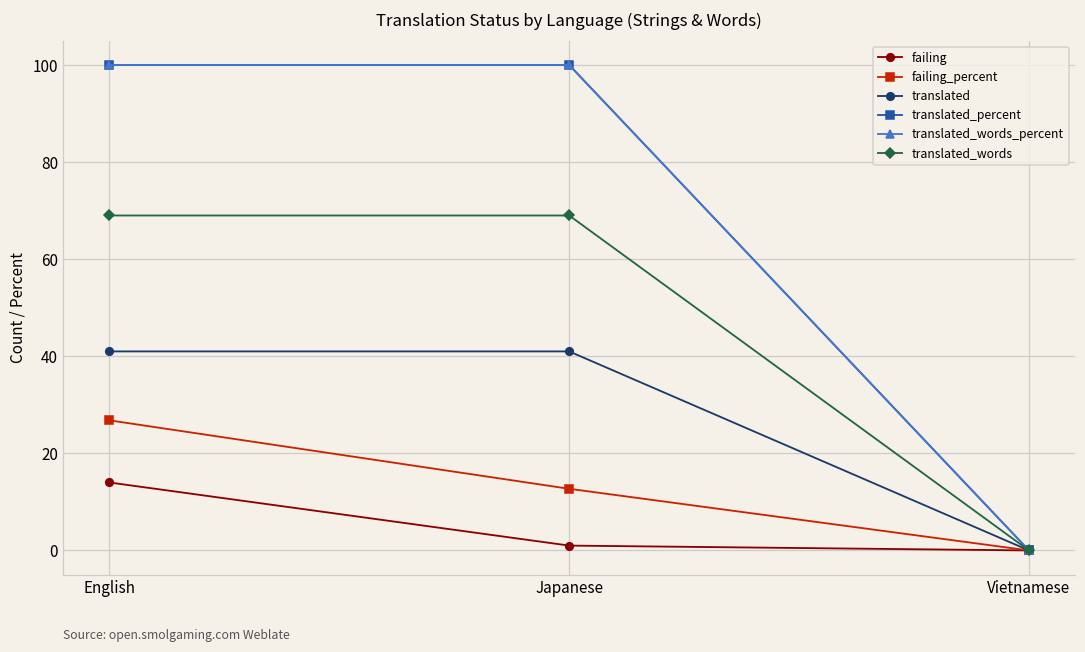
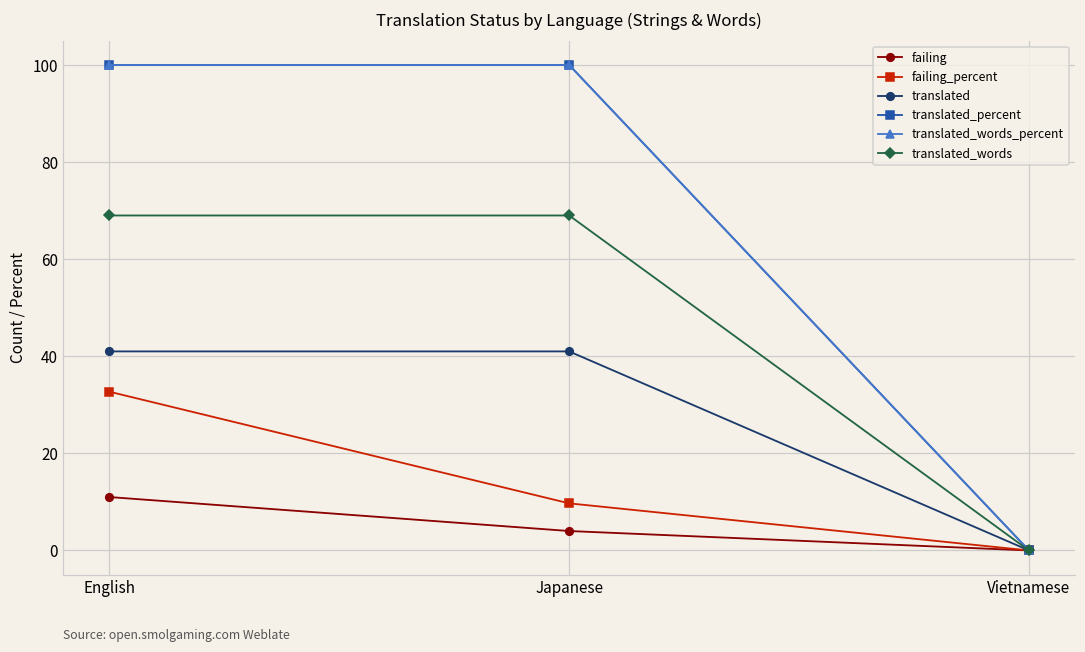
  {
    "failing": {
-     "English": 14,
-     "Japanese": 1
+     "English": 11,
+     "Japanese": 4
    },
    "failing_percent": {
-     "English": 27,
-     "Japanese": 13
+     "English": 33,
+     "Japanese": 10
    },
    "translated_words_percent": {
      "English": 100,
      "Japanese": 100
    }
  }
